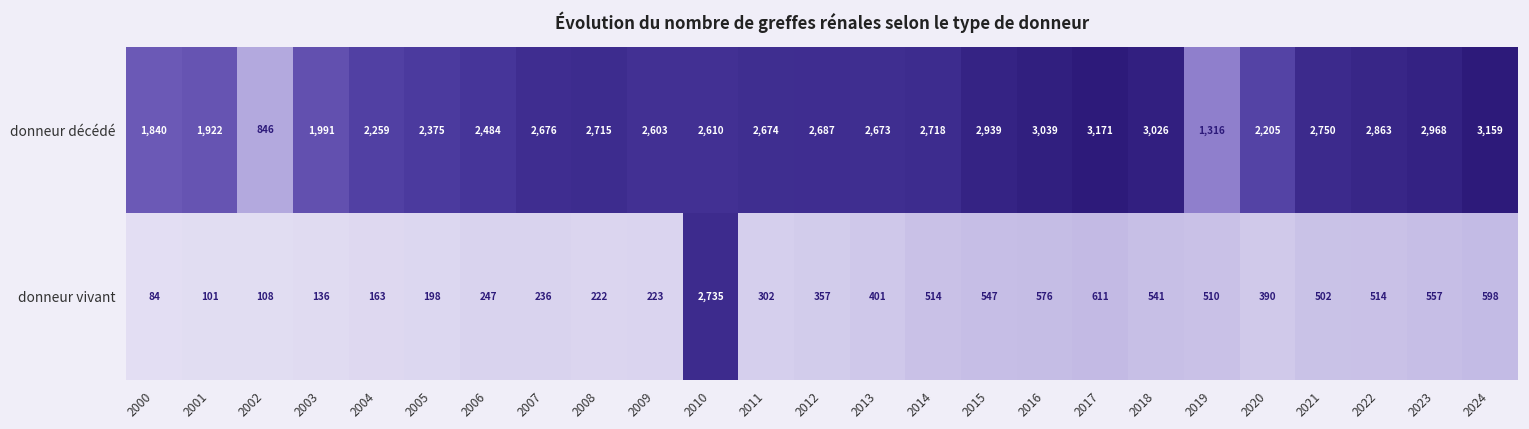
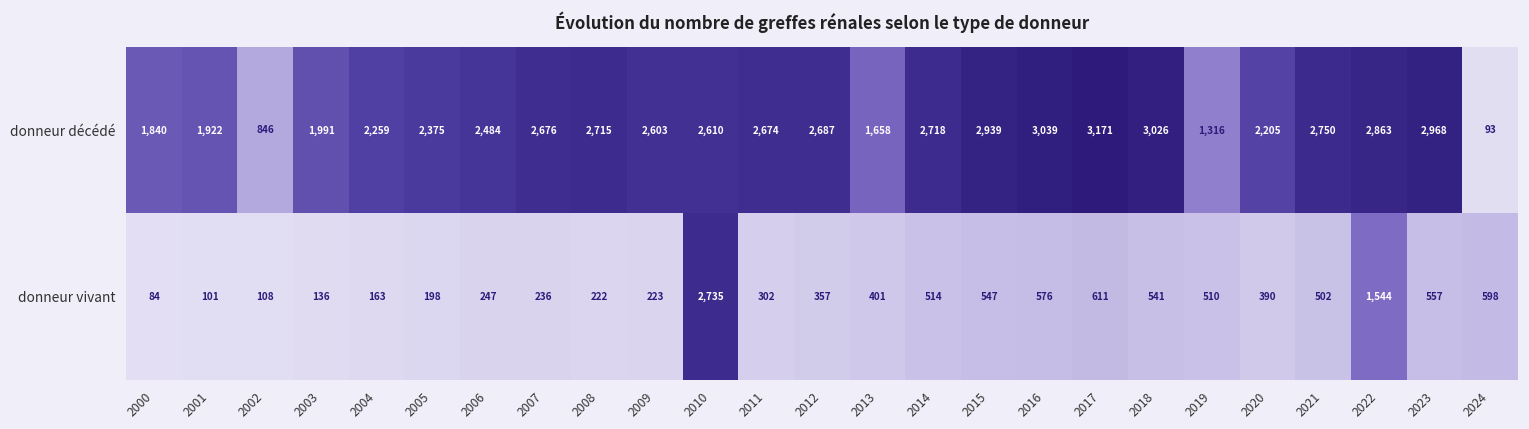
  {
    "donneur décédé": {
      "2000": "1,840",
      "2001": "1,922",
      "2002": "846",
      "2003": "1,991",
      "2004": "2,259",
      "2005": "2,375",
      "2006": "2,484",
      "2007": "2,676",
      "2008": "2,715",
      "2009": "2,603",
      "2010": "2,610",
      "2011": "2,674",
      "2012": "2,687",
-     "2013": "2,673",
+     "2013": "1,658",
      "2014": "2,718",
      "2015": "2,939",
      "2016": "3,039",
      "2017": "3,171",
      "2018": "3,026",
      "2019": "1,316",
      "2020": "2,205",
      "2021": "2,750",
      "2022": "2,863",
      "2023": "2,968",
-     "2024": "3,159"
+     "2024": "93"
    },
    "donneur vivant": {
      "2000": "84",
      "2001": "101",
      "2002": "108",
      "2003": "136",
      "2004": "163",
      "2005": "198",
      "2006": "247",
      "2007": "236",
      "2008": "222",
      "2009": "223",
      "2010": "2,735",
      "2011": "302",
      "2012": "357",
      "2013": "401",
      "2014": "514",
      "2015": "547",
      "2016": "576",
      "2017": "611",
      "2018": "541",
      "2019": "510",
      "2020": "390",
      "2021": "502",
-     "2022": "514",
+     "2022": "1,544",
      "2023": "557",
      "2024": "598"
    }
  }
